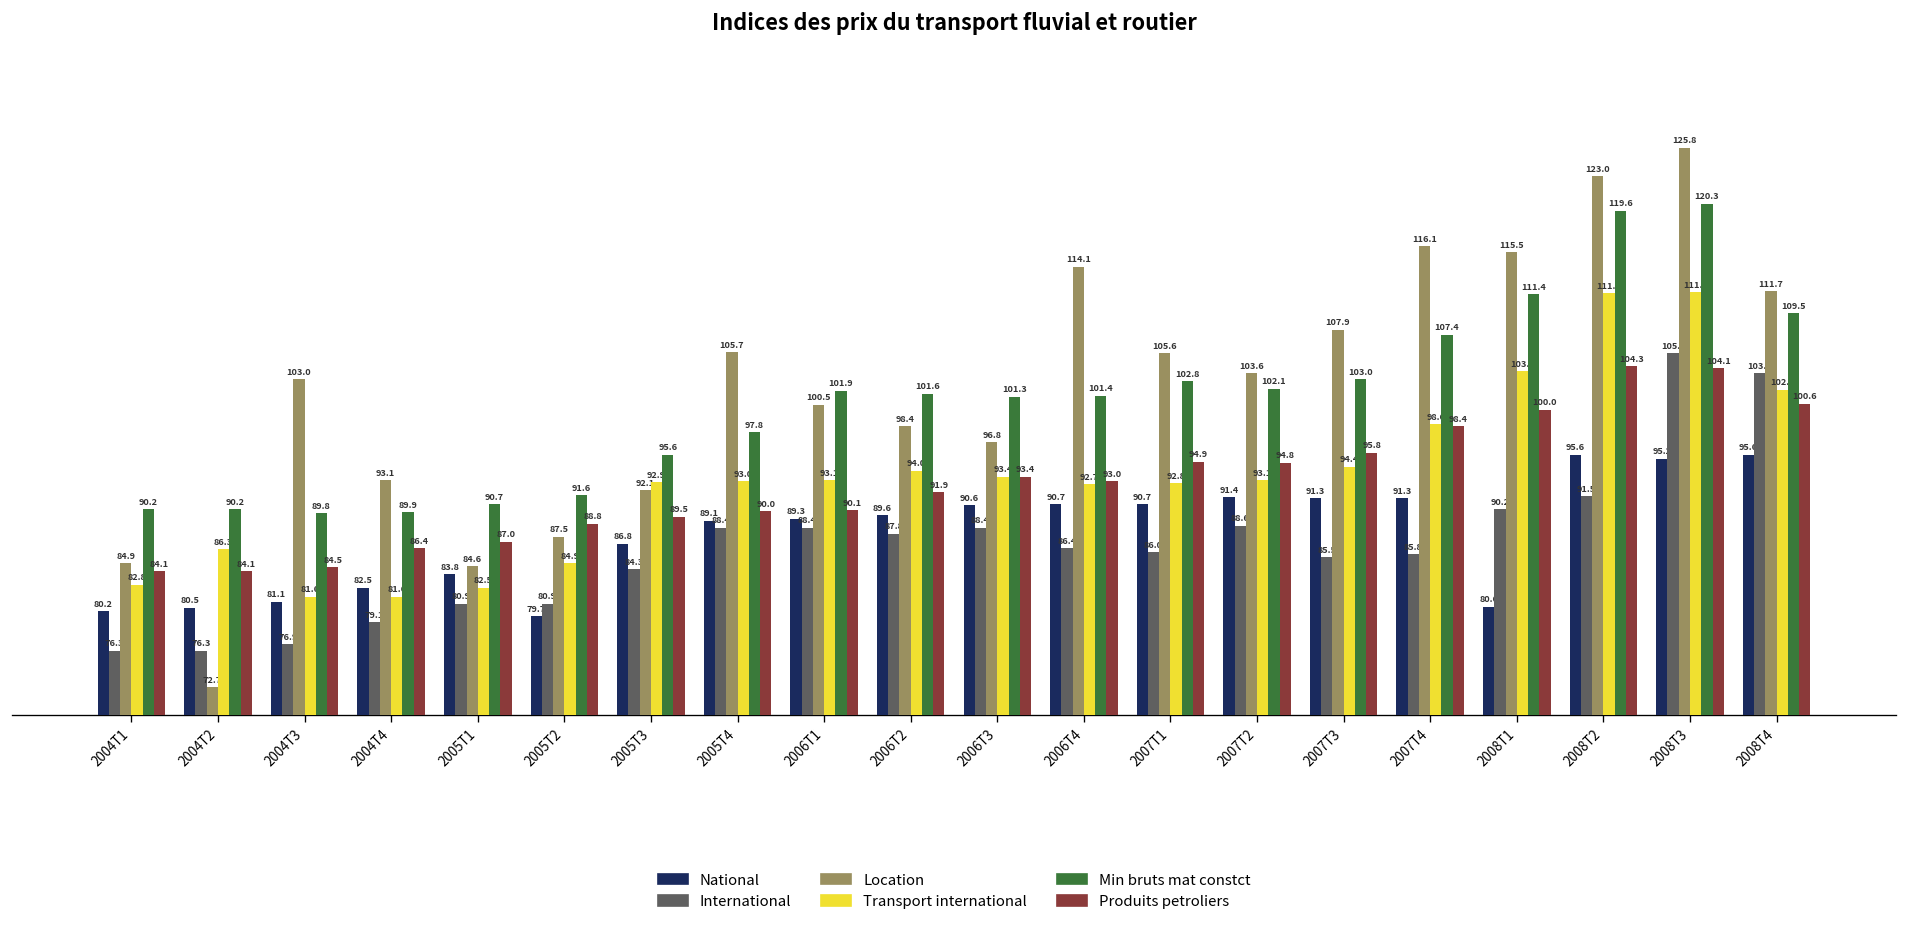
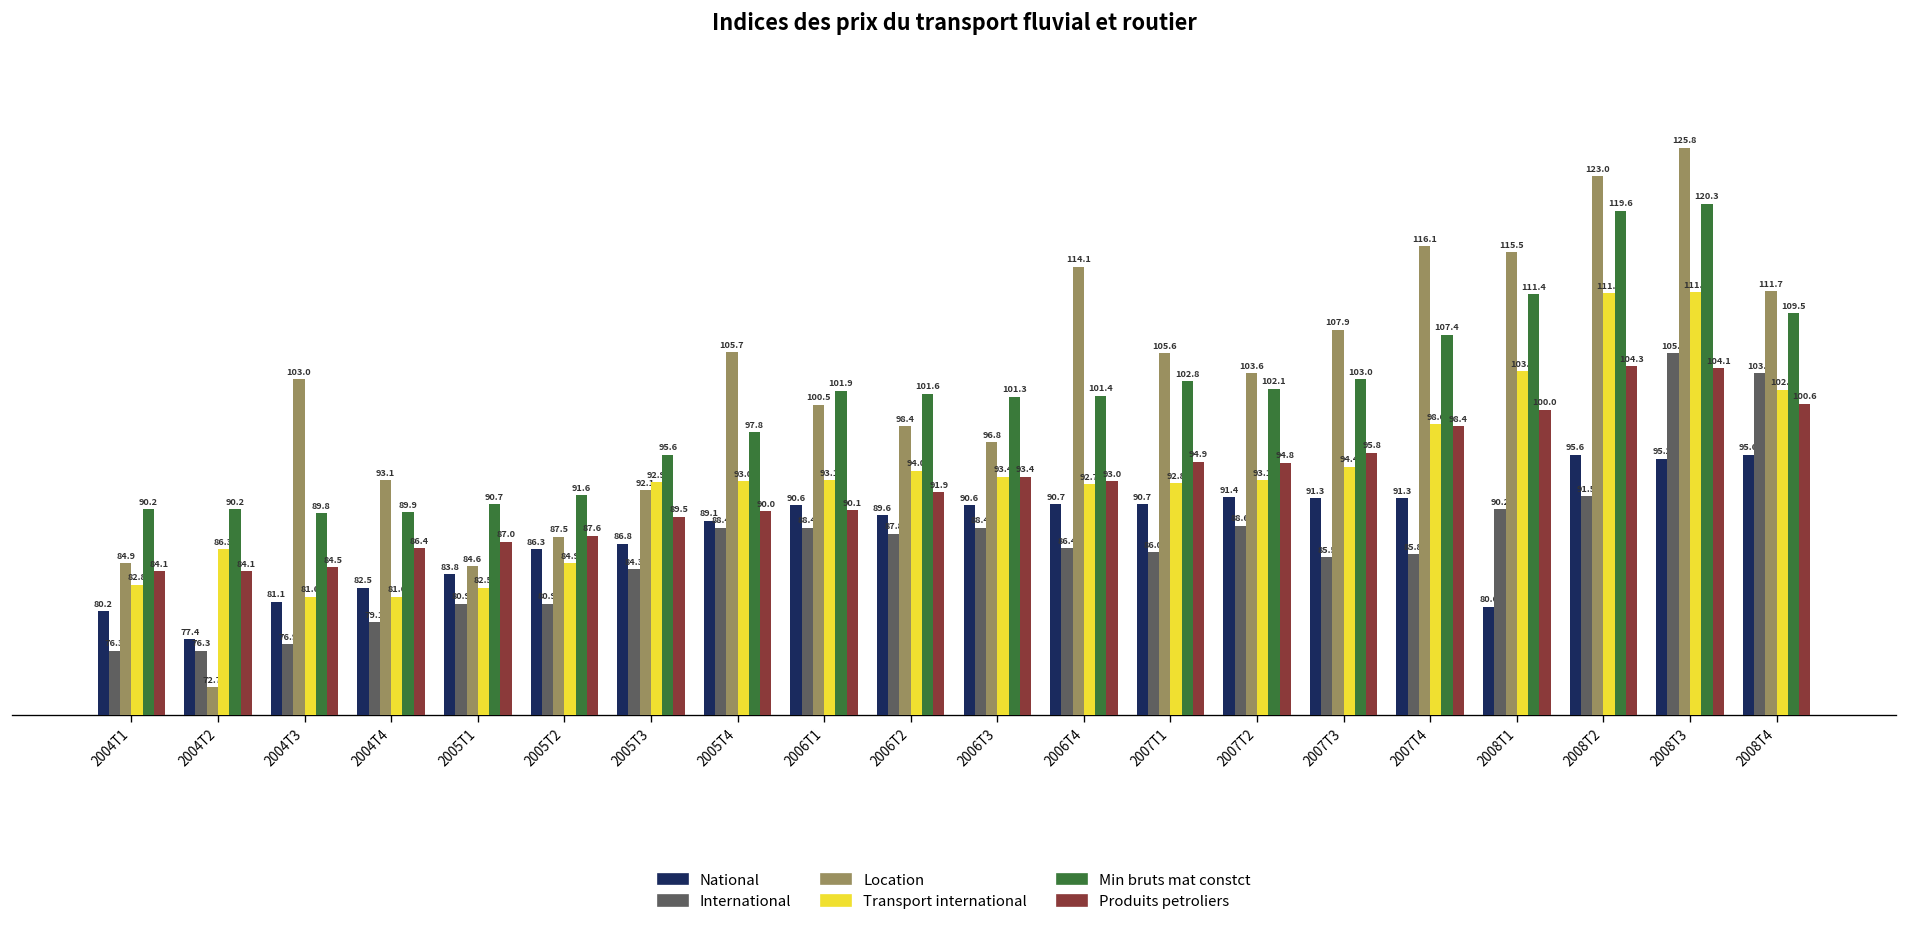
  {
    "National": {
      "2004T1": 80.2,
-     "2004T2": 80.5,
+     "2004T2": 77.4,
      "2004T3": 81.1,
      "2004T4": 82.5,
      "2005T1": 83.8,
-     "2005T2": 79.7,
+     "2005T2": 86.3,
      "2005T3": 86.8,
      "2005T4": 89.1,
-     "2006T1": 89.3,
+     "2006T1": 90.6,
      "2006T2": 89.6,
      "2006T3": 90.6,
      "2006T4": 90.7,
      "2007T1": 90.7,
      "2007T2": 91.4,
      "2007T3": 91.3,
      "2007T4": 91.3,
      "2008T1": 80.6,
      "2008T2": 95.6,
      "2008T3": 95.2,
      "2008T4": 95.6
    },
    "Location": {
      "2004T1": 84.9,
      "2004T2": 72.7,
      "2004T3": 103.0,
      "2004T4": 93.1,
      "2005T1": 84.6,
      "2005T2": 87.5,
      "2005T3": 92.1,
      "2005T4": 105.7,
      "2006T1": 100.5,
      "2006T2": 98.4,
      "2006T3": 96.8,
      "2006T4": 114.1,
      "2007T1": 105.6,
      "2007T2": 103.6,
      "2007T3": 107.9,
      "2007T4": 116.1,
      "2008T1": 115.5,
      "2008T2": 123.0,
      "2008T3": 125.8,
      "2008T4": 111.7
    },
    "Transport international": {
      "2004T1": 82.8,
      "2004T2": 86.3,
      "2004T3": 81.6,
      "2004T4": 81.6,
      "2005T1": 82.5,
      "2005T2": 84.9,
      "2005T3": 92.9,
      "2005T4": 93.0,
      "2006T1": 93.1,
      "2006T2": 94.0,
      "2006T3": 93.4,
      "2006T4": 92.7,
      "2007T1": 92.8,
      "2007T2": 93.1,
      "2007T3": 94.4,
      "2007T4": 98.6,
      "2008T1": 103.8,
      "2008T2": 111.5,
      "2008T3": 111.6,
      "2008T4": 102.0
    },
    "Produits petroliers": {
      "2004T1": 84.1,
      "2004T2": 84.1,
      "2004T3": 84.5,
      "2004T4": 86.4,
      "2005T1": 87.0,
-     "2005T2": 88.8,
+     "2005T2": 87.6,
      "2005T3": 89.5,
      "2005T4": 90.0,
      "2006T1": 90.1,
      "2006T2": 91.9,
      "2006T3": 93.4,
      "2006T4": 93.0,
      "2007T1": 94.9,
      "2007T2": 94.8,
      "2007T3": 95.8,
      "2007T4": 98.4,
      "2008T1": 100.0,
      "2008T2": 104.3,
      "2008T3": 104.1,
      "2008T4": 100.6
    }
  }
